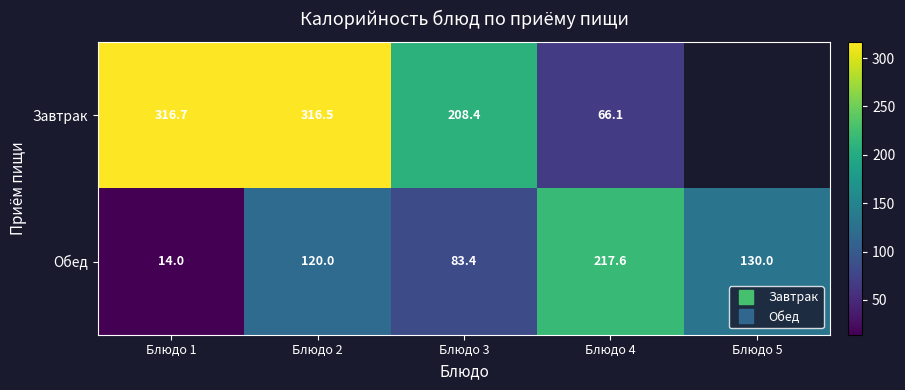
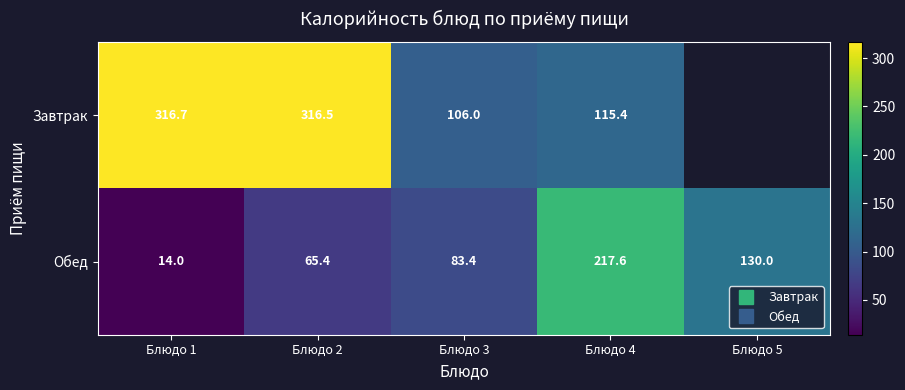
  {
    "Завтрак": {
      "Блюдо 1": 316.7,
      "Блюдо 2": 316.5,
-     "Блюдо 3": 208.4,
-     "Блюдо 4": 66.1
+     "Блюдо 3": 106.0,
+     "Блюдо 4": 115.4
    },
    "Обед": {
      "Блюдо 1": 14.0,
-     "Блюдо 2": 120.0,
+     "Блюдо 2": 65.4,
      "Блюдо 3": 83.4,
      "Блюдо 4": 217.6,
      "Блюдо 5": 130.0
    }
  }
